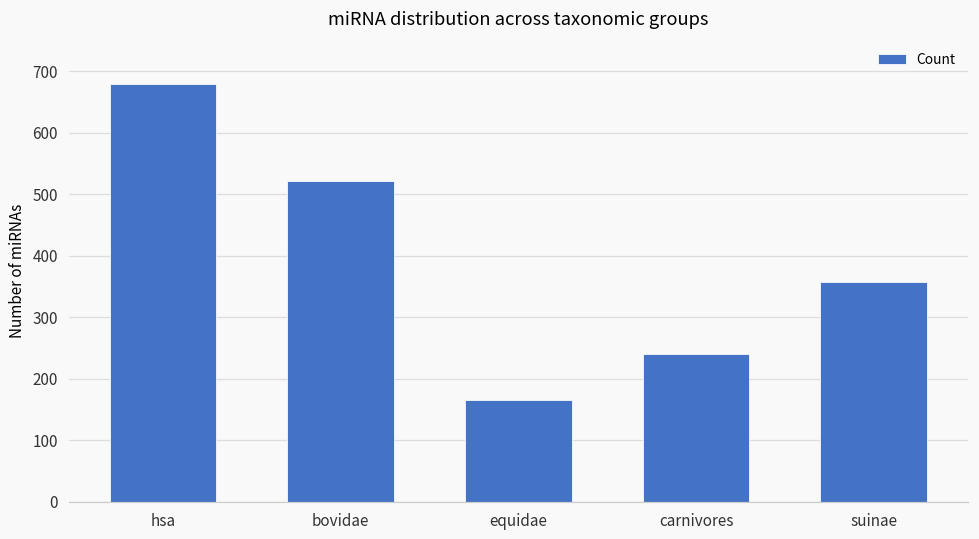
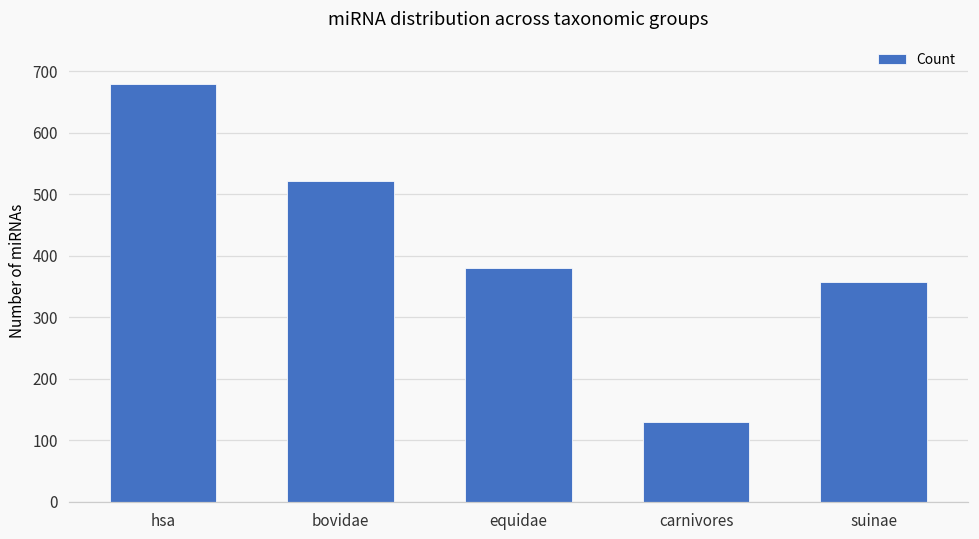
  {
    "hsa": 680,
    "bovidae": 520,
-   "equidae": 170,
-   "carnivores": 240,
+   "equidae": 380,
+   "carnivores": 130,
    "suinae": 360
  }
